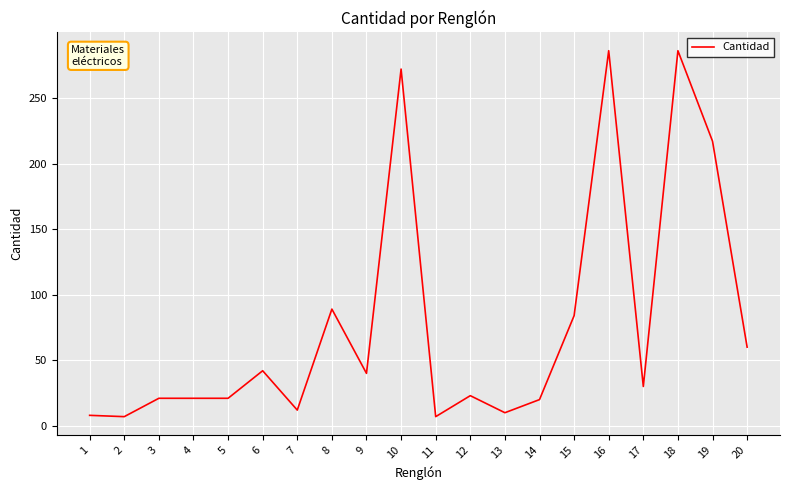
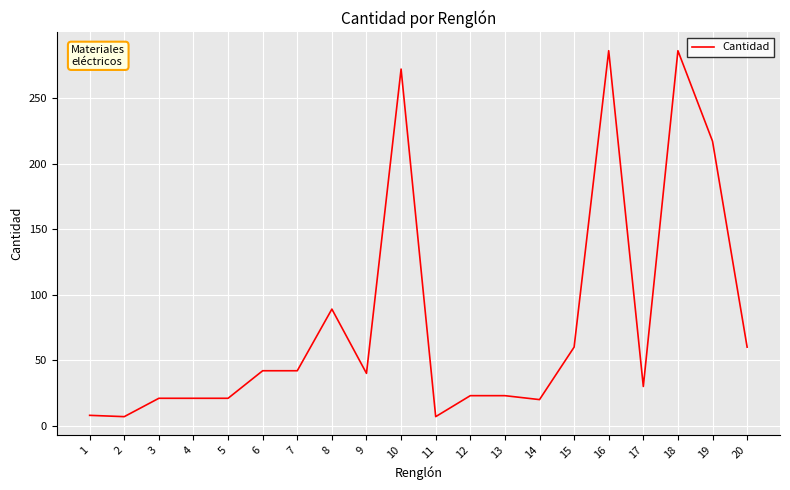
  {
    "1": 8,
    "2": 7,
    "3": 21,
    "4": 21,
    "5": 21,
    "6": 42,
-   "7": 12,
+   "7": 42,
    "8": 89,
    "9": 40,
    "10": 272,
    "11": 7,
    "12": 23,
-   "13": 10,
+   "13": 23,
    "14": 20,
-   "15": 84,
+   "15": 60,
    "16": 286,
    "17": 30,
    "18": 286,
    "19": 217,
    "20": 60
  }
